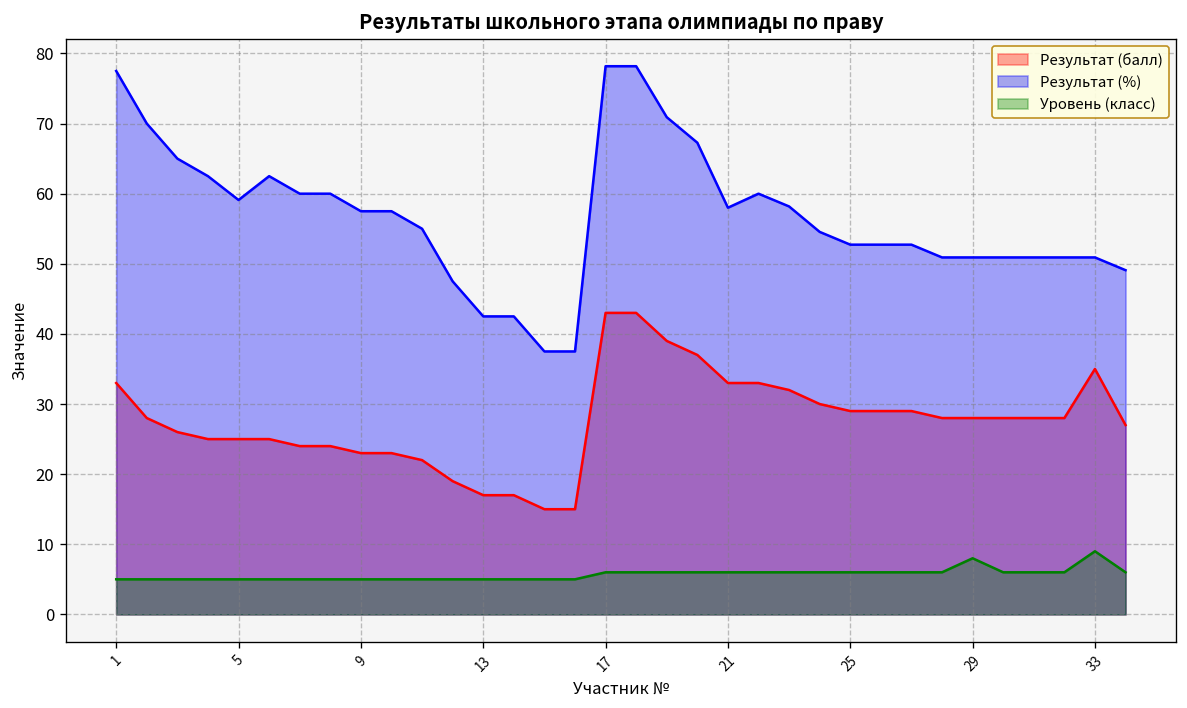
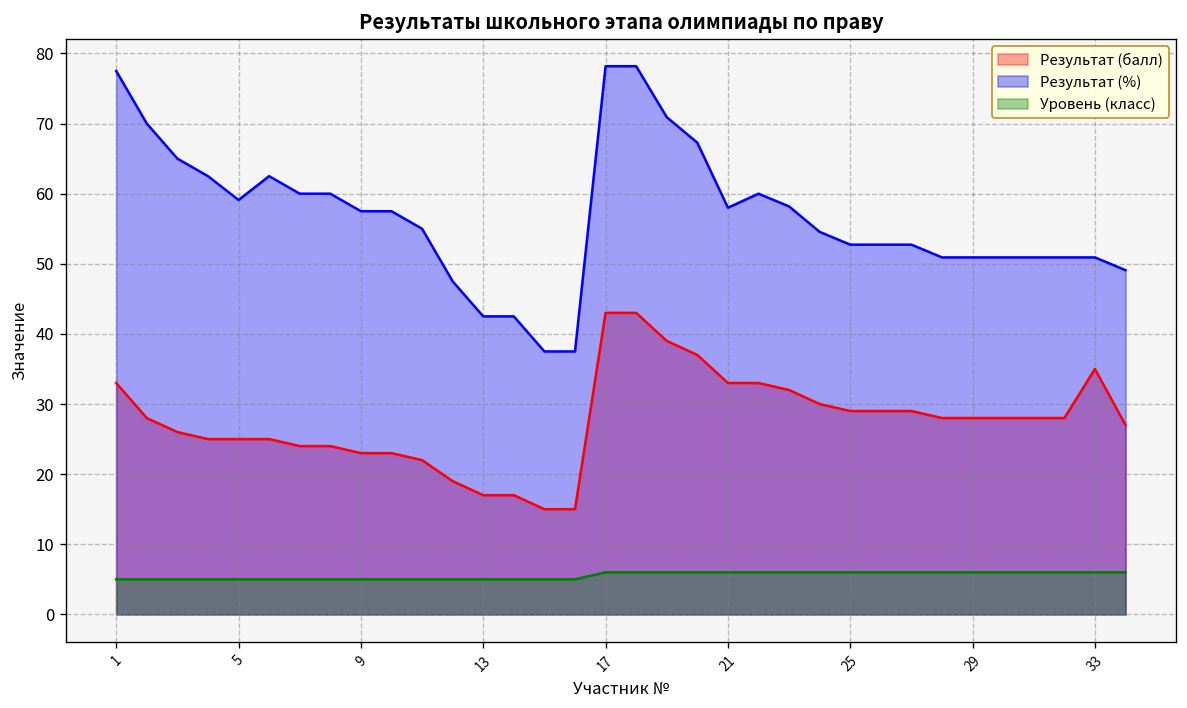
  {
    "Результат (балл)": {
      "1": 33,
      "5": 25,
      "9": 23,
      "13": 17,
      "17": 43,
      "21": 33,
      "25": 29,
      "29": 28,
      "33": 35
    },
    "Результат (%)": {
      "1": 78,
      "5": 59,
      "9": 58,
      "13": 43,
      "17": 78,
      "21": 58,
      "25": 53,
      "29": 51,
      "33": 51
    },
    "Уровень (класс)": {
      "1": 5,
      "5": 5,
      "9": 5,
      "13": 5,
      "17": 6,
      "21": 6,
      "25": 6,
-     "29": 8,
-     "33": 9
+     "29": 6,
+     "33": 6
    }
  }
